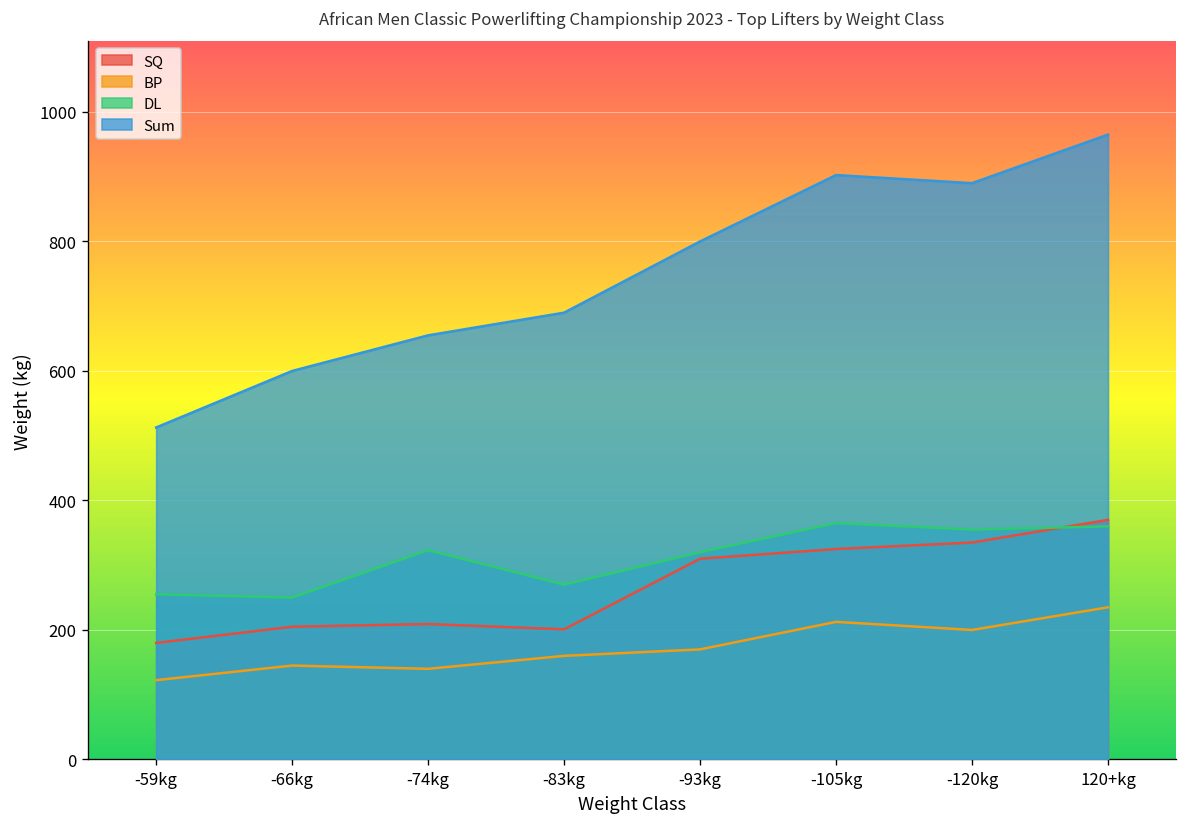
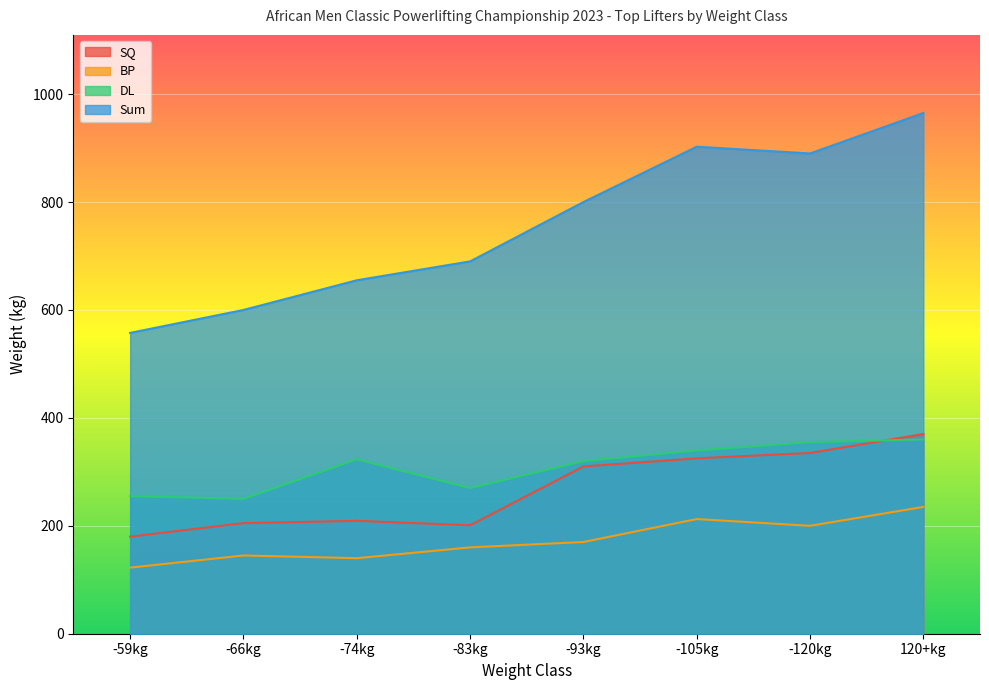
  {
    "SQ": {
      "-59kg": 180,
      "-66kg": 210,
      "-74kg": 210,
      "-83kg": 200,
      "-93kg": 310,
      "-105kg": 330,
      "-120kg": 340,
      "120+kg": 370
    },
    "BP": {
      "-59kg": 120,
      "-66kg": 150,
      "-74kg": 140,
      "-83kg": 160,
      "-93kg": 170,
      "-105kg": 210,
      "-120kg": 200,
      "120+kg": 240
    },
    "DL": {
      "-59kg": 260,
      "-66kg": 250,
      "-74kg": 320,
      "-83kg": 270,
      "-93kg": 320,
-     "-105kg": 370,
+     "-105kg": 340,
      "-120kg": 360,
      "120+kg": 360
    },
    "Sum": {
-     "-59kg": 510,
+     "-59kg": 560,
      "-66kg": 600,
      "-74kg": 660,
      "-83kg": 690,
      "-93kg": 800,
      "-105kg": 900,
      "-120kg": 890,
      "120+kg": 970
    }
  }
